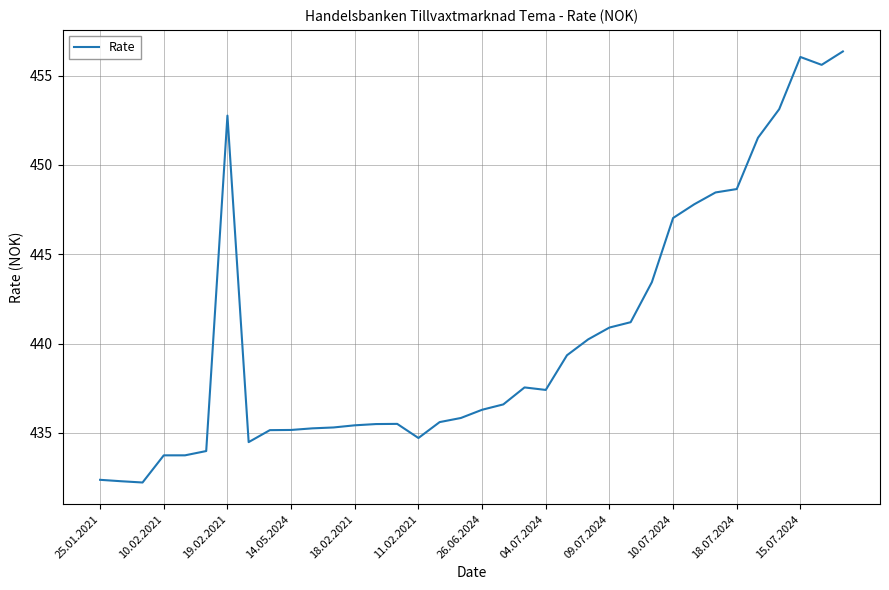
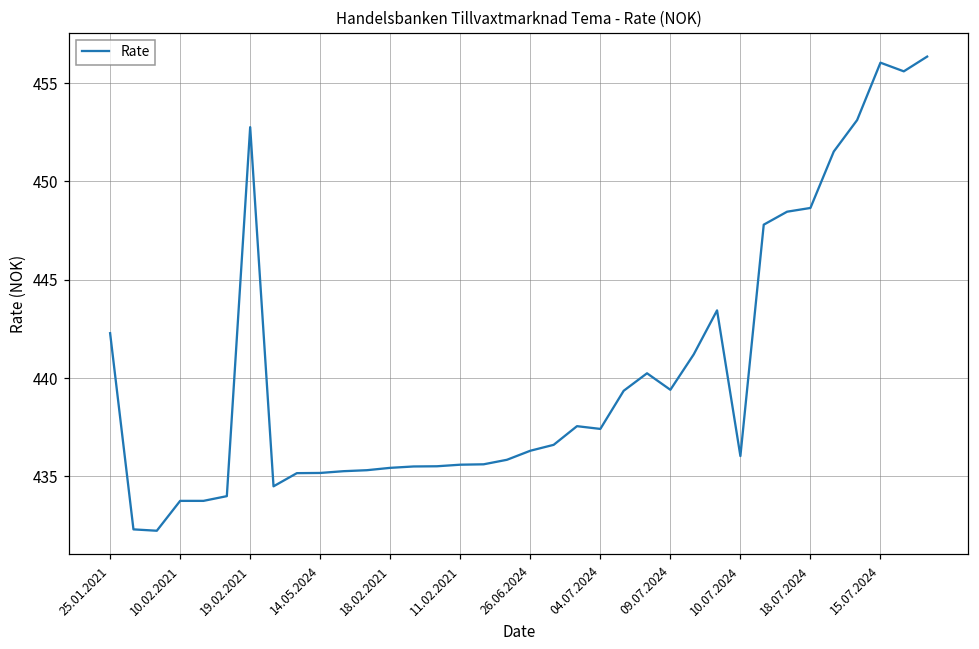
  {
-   "25.01.2021": 432.4,
+   "25.01.2021": 442.3,
    "19.02.2021": 452.8,
    "14.05.2024": 435.2,
    "18.02.2021": 435.4,
-   "11.02.2021": 434.7,
+   "11.02.2021": 435.6,
    "26.06.2024": 436.3,
    "04.07.2024": 437.4,
-   "09.07.2024": 440.9,
-   "10.07.2024": 447.0,
+   "09.07.2024": 439.4,
+   "10.07.2024": 436.0,
    "18.07.2024": 448.7,
    "15.07.2024": 456.0
  }
